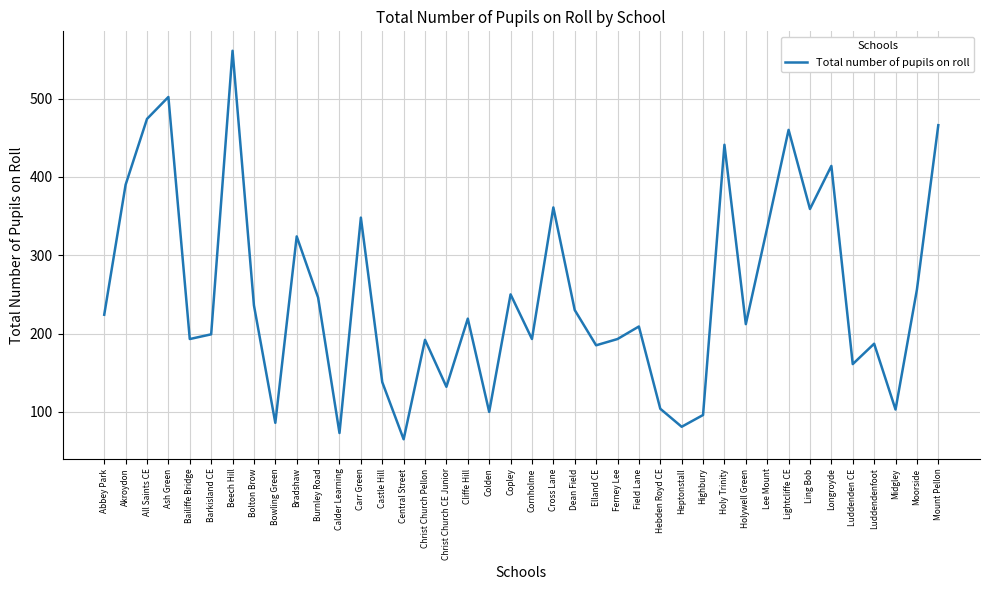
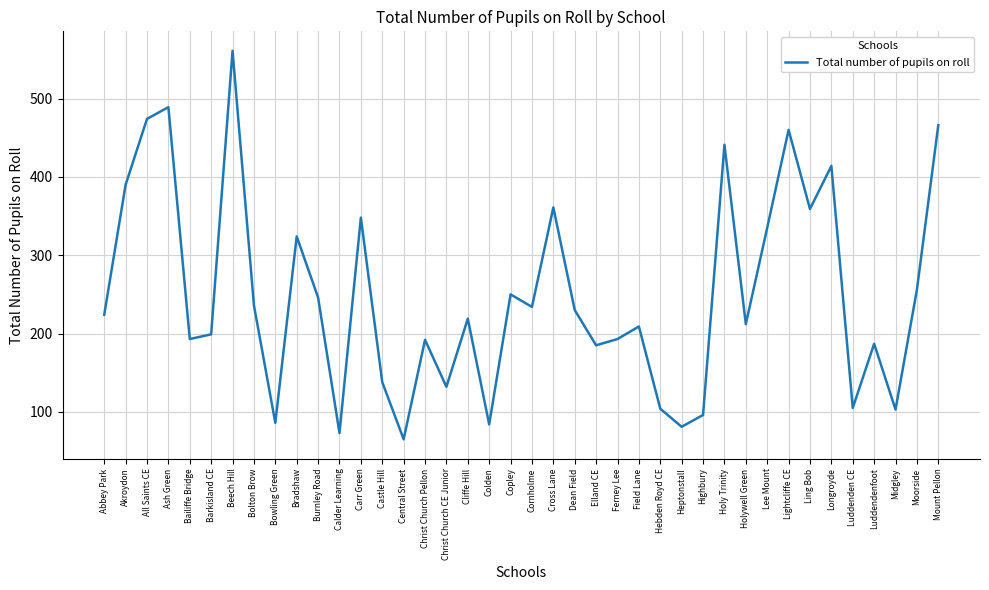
  {
    "Abbey Park": 220,
    "Akroydon": 390,
    "All Saints CE": 470,
-   "Ash Green": 500,
+   "Ash Green": 490,
    "Bailiffe Bridge": 190,
    "Barkisland CE": 200,
    "Beech Hill": 560,
    "Bolton Brow": 240,
    "Bowling Green": 90,
    "Bradshaw": 320,
    "Burnley Road": 250,
    "Calder Learning": 70,
    "Carr Green": 350,
    "Castle Hill": 140,
    "Central Street": 70,
    "Christ Church Pellon": 190,
    "Christ Church CE Junior": 130,
    "Cliffe Hill": 220,
-   "Colden": 100,
+   "Colden": 80,
    "Copley": 250,
-   "Cornholme": 190,
+   "Cornholme": 230,
    "Cross Lane": 360,
    "Dean Field": 230,
    "Elland CE": 190,
    "Ferney Lee": 190,
    "Field Lane": 210,
    "Hebden Royd CE": 100,
    "Heptonstall": 80,
    "Highbury": 100,
    "Holy Trinity": 440,
    "Holywell Green": 210,
    "Lee Mount": 340,
    "Lightcliffe CE": 460,
    "Ling Bob": 360,
    "Longroyde": 410,
-   "Luddenden CE": 160,
+   "Luddenden CE": 110,
    "Luddendenfoot": 190,
    "Midgley": 100,
    "Moorside": 260,
    "Mount Pellon": 470
  }
